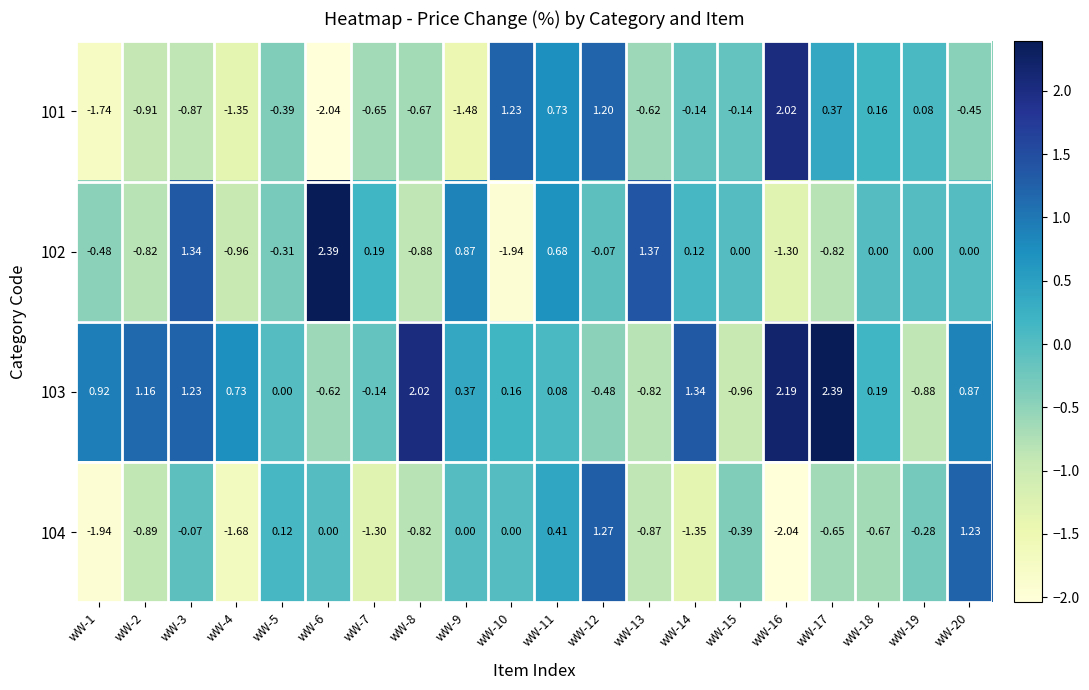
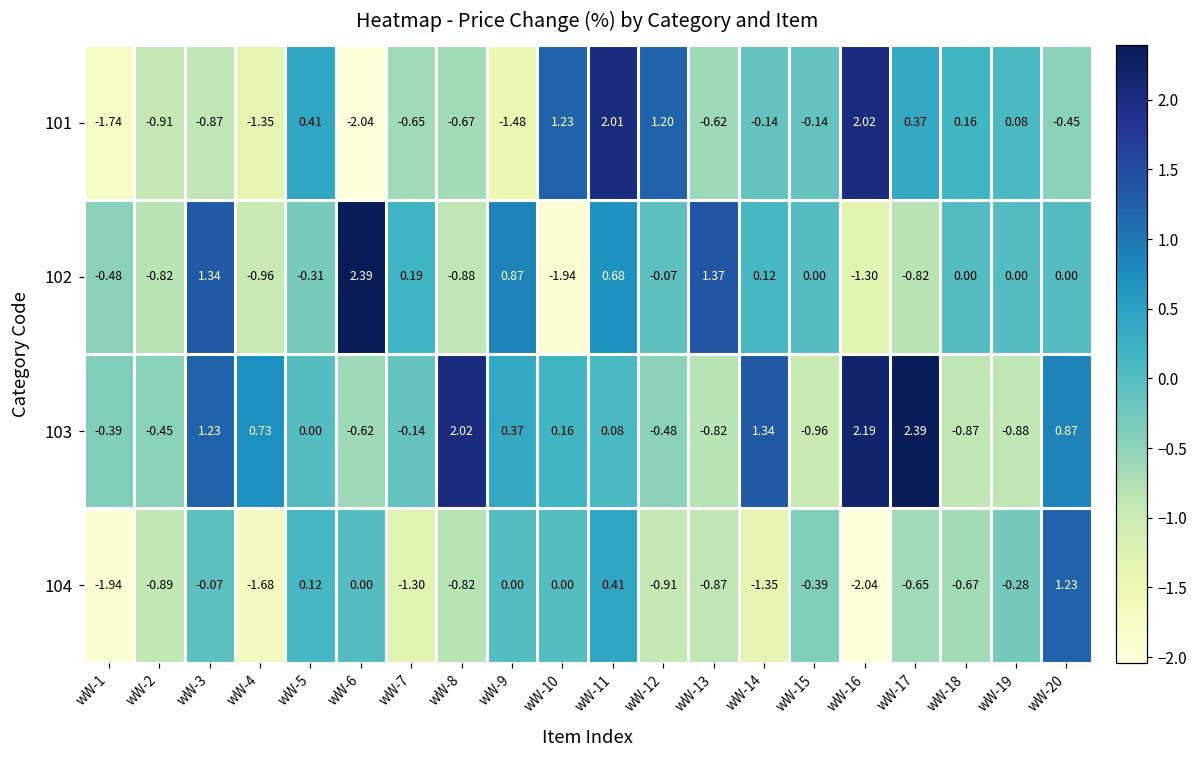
  {
    "101": {
      "wW-1": -1.74,
      "wW-2": -0.91,
      "wW-3": -0.87,
      "wW-4": -1.35,
-     "wW-5": -0.39,
+     "wW-5": 0.41,
      "wW-6": -2.04,
      "wW-7": -0.65,
      "wW-8": -0.67,
      "wW-9": -1.48,
      "wW-10": 1.23,
-     "wW-11": 0.73,
+     "wW-11": 2.01,
      "wW-12": 1.20,
      "wW-13": -0.62,
      "wW-14": -0.14,
      "wW-15": -0.14,
      "wW-16": 2.02,
      "wW-17": 0.37,
      "wW-18": 0.16,
      "wW-19": 0.08,
      "wW-20": -0.45
    },
    "102": {
      "wW-1": -0.48,
      "wW-2": -0.82,
      "wW-3": 1.34,
      "wW-4": -0.96,
      "wW-5": -0.31,
      "wW-6": 2.39,
      "wW-7": 0.19,
      "wW-8": -0.88,
      "wW-9": 0.87,
      "wW-10": -1.94,
      "wW-11": 0.68,
      "wW-12": -0.07,
      "wW-13": 1.37,
      "wW-14": 0.12,
      "wW-15": 0.00,
      "wW-16": -1.30,
      "wW-17": -0.82,
      "wW-18": 0.00,
      "wW-19": 0.00,
      "wW-20": 0.00
    },
    "103": {
-     "wW-1": 0.92,
-     "wW-2": 1.16,
+     "wW-1": -0.39,
+     "wW-2": -0.45,
      "wW-3": 1.23,
      "wW-4": 0.73,
      "wW-5": 0.00,
      "wW-6": -0.62,
      "wW-7": -0.14,
      "wW-8": 2.02,
      "wW-9": 0.37,
      "wW-10": 0.16,
      "wW-11": 0.08,
      "wW-12": -0.48,
      "wW-13": -0.82,
      "wW-14": 1.34,
      "wW-15": -0.96,
      "wW-16": 2.19,
      "wW-17": 2.39,
-     "wW-18": 0.19,
+     "wW-18": -0.87,
      "wW-19": -0.88,
      "wW-20": 0.87
    },
    "104": {
      "wW-1": -1.94,
      "wW-2": -0.89,
      "wW-3": -0.07,
      "wW-4": -1.68,
      "wW-5": 0.12,
      "wW-6": 0.00,
      "wW-7": -1.30,
      "wW-8": -0.82,
      "wW-9": 0.00,
      "wW-10": 0.00,
      "wW-11": 0.41,
-     "wW-12": 1.27,
+     "wW-12": -0.91,
      "wW-13": -0.87,
      "wW-14": -1.35,
      "wW-15": -0.39,
      "wW-16": -2.04,
      "wW-17": -0.65,
      "wW-18": -0.67,
      "wW-19": -0.28,
      "wW-20": 1.23
    }
  }
